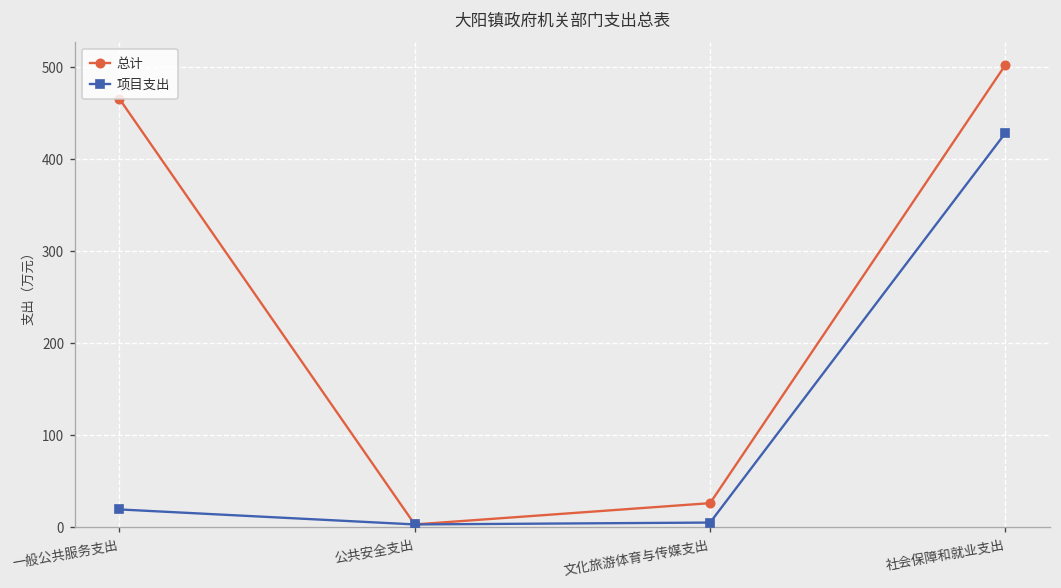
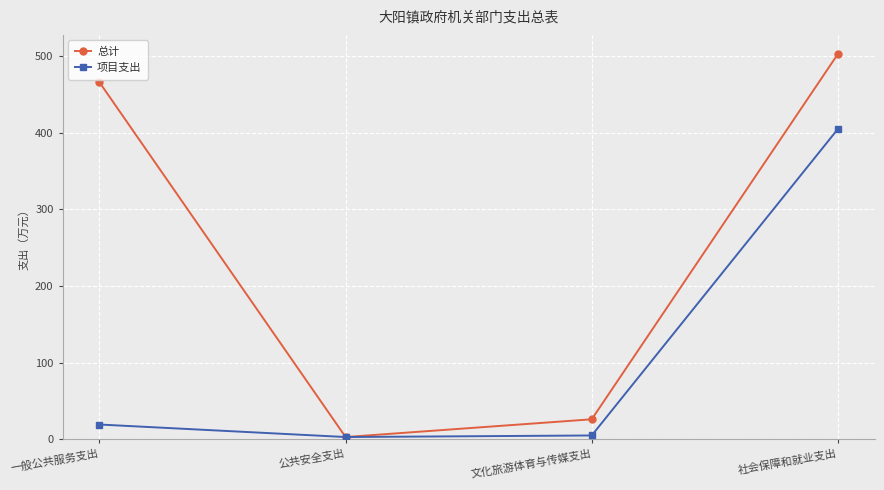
  {
    "总计": {
      "一般公共服务支出": 470,
      "文化旅游体育与传媒支出": 30,
      "社会保障和就业支出": 500
    },
    "项目支出": {
      "一般公共服务支出": 20,
      "文化旅游体育与传媒支出": 10,
-     "社会保障和就业支出": 430
+     "社会保障和就业支出": 400
    }
  }
